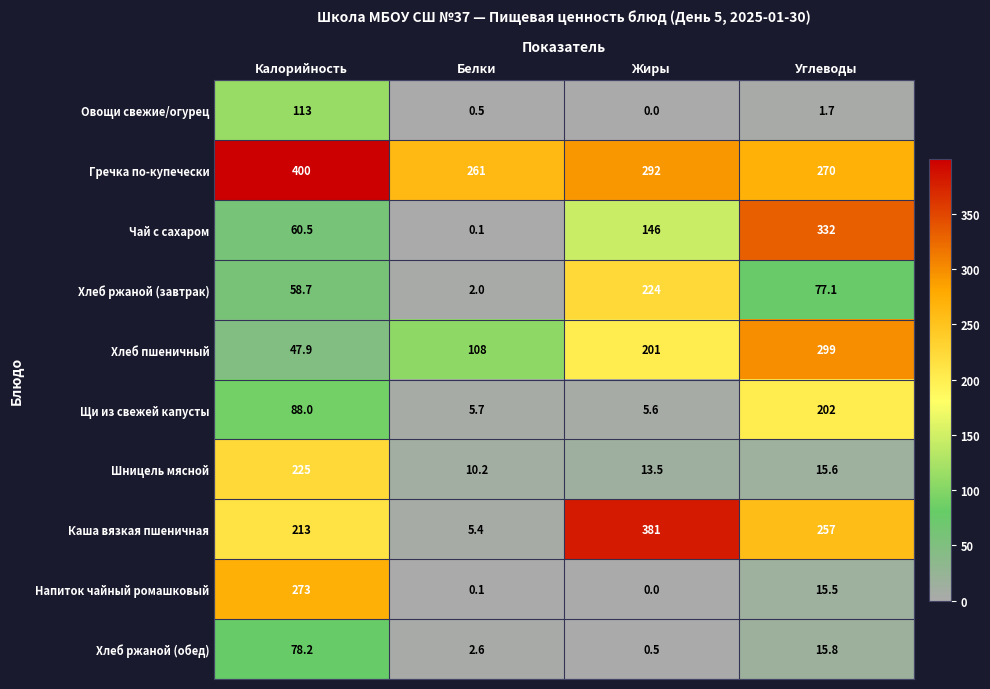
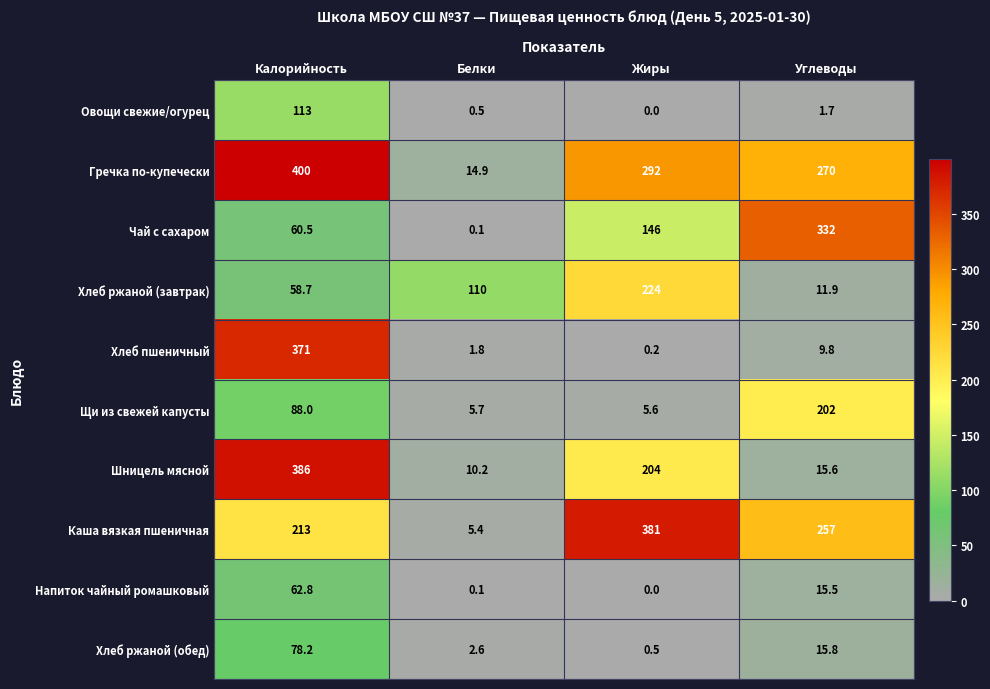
  {
    "Овощи свежие/огурец": {
      "Калорийность": 113,
      "Белки": 0.5,
      "Жиры": 0.0,
      "Углеводы": 1.7
    },
    "Гречка по-купечески": {
      "Калорийность": 400,
-     "Белки": 261,
+     "Белки": 14.9,
      "Жиры": 292,
      "Углеводы": 270
    },
    "Чай с сахаром": {
      "Калорийность": 60.5,
      "Белки": 0.1,
      "Жиры": 146,
      "Углеводы": 332
    },
    "Хлеб ржаной (завтрак)": {
      "Калорийность": 58.7,
-     "Белки": 2.0,
+     "Белки": 110,
      "Жиры": 224,
-     "Углеводы": 77.1
+     "Углеводы": 11.9
    },
    "Хлеб пшеничный": {
-     "Калорийность": 47.9,
-     "Белки": 108,
-     "Жиры": 201,
-     "Углеводы": 299
+     "Калорийность": 371,
+     "Белки": 1.8,
+     "Жиры": 0.2,
+     "Углеводы": 9.8
    },
    "Щи из свежей капусты": {
      "Калорийность": 88.0,
      "Белки": 5.7,
      "Жиры": 5.6,
      "Углеводы": 202
    },
    "Шницель мясной": {
-     "Калорийность": 225,
+     "Калорийность": 386,
      "Белки": 10.2,
-     "Жиры": 13.5,
+     "Жиры": 204,
      "Углеводы": 15.6
    },
    "Каша вязкая пшеничная": {
      "Калорийность": 213,
      "Белки": 5.4,
      "Жиры": 381,
      "Углеводы": 257
    },
    "Напиток чайный ромашковый": {
-     "Калорийность": 273,
+     "Калорийность": 62.8,
      "Белки": 0.1,
      "Жиры": 0.0,
      "Углеводы": 15.5
    },
    "Хлеб ржаной (обед)": {
      "Калорийность": 78.2,
      "Белки": 2.6,
      "Жиры": 0.5,
      "Углеводы": 15.8
    }
  }
